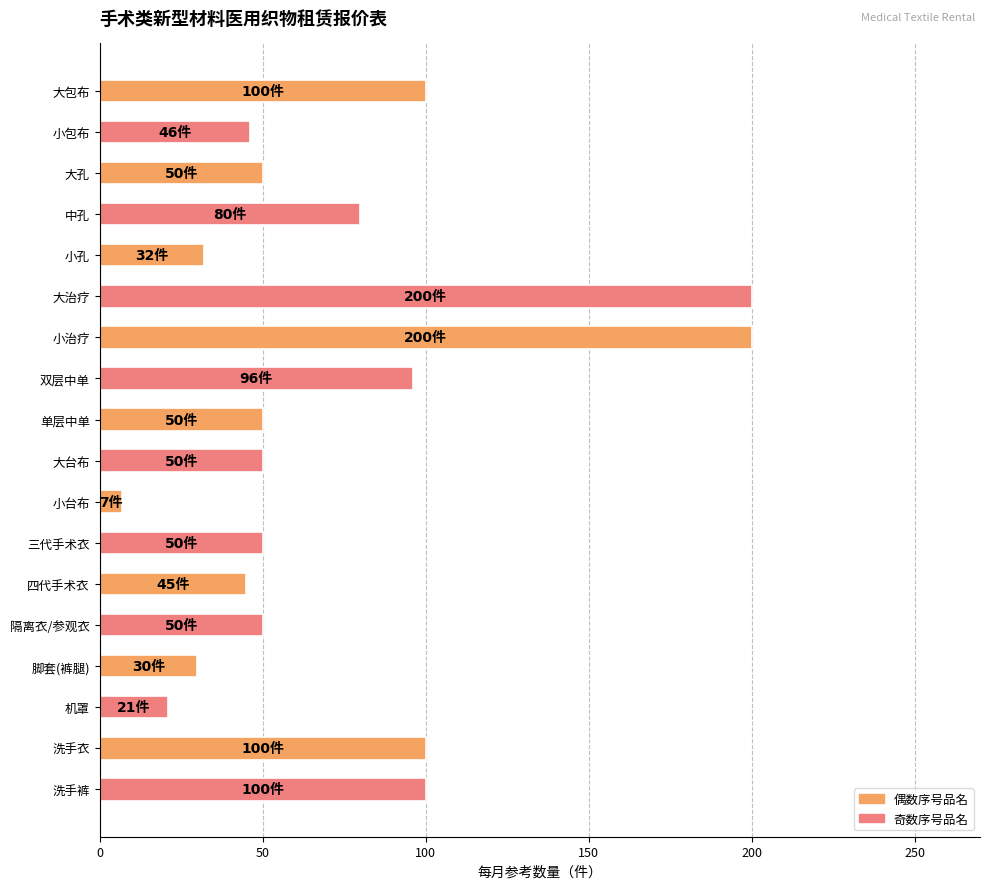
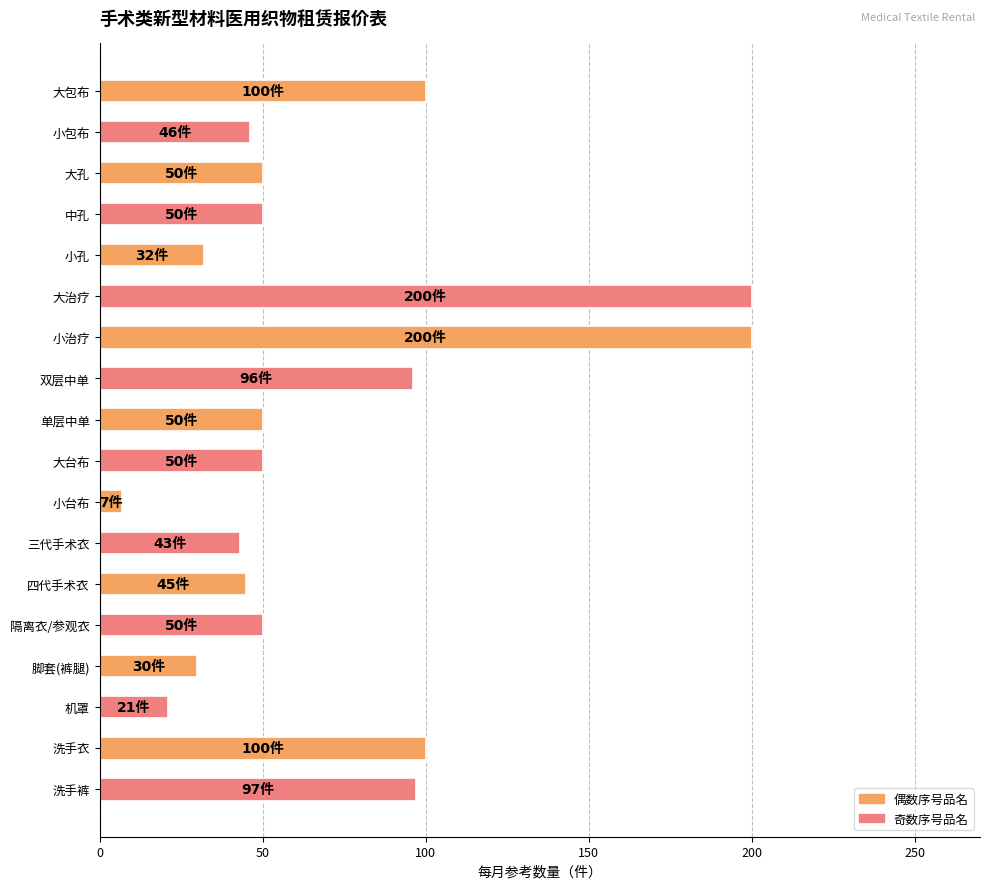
  {
    "大包布": "100件",
    "小包布": "46件",
    "大孔": "50件",
-   "中孔": "80件",
+   "中孔": "50件",
    "小孔": "32件",
    "大治疗": "200件",
    "小治疗": "200件",
    "双层中单": "96件",
    "单层中单": "50件",
    "大台布": "50件",
    "小台布": "7件",
-   "三代手术衣": "50件",
+   "三代手术衣": "43件",
    "四代手术衣": "45件",
    "隔离衣/参观衣": "50件",
    "脚套(裤腿)": "30件",
    "机罩": "21件",
    "洗手衣": "100件",
-   "洗手裤": "100件"
+   "洗手裤": "97件"
  }
